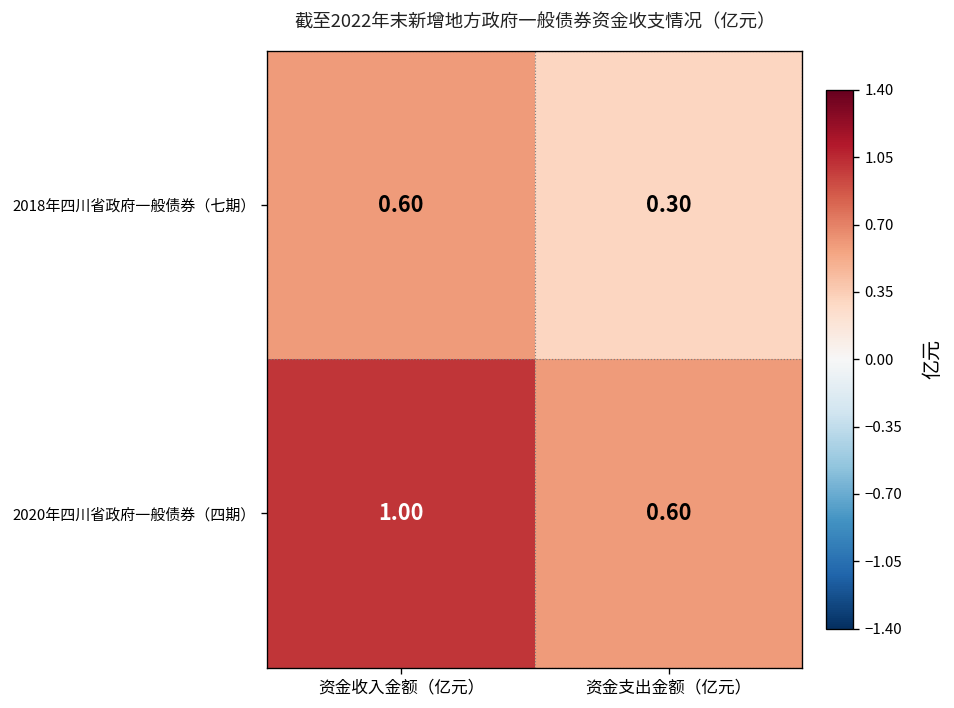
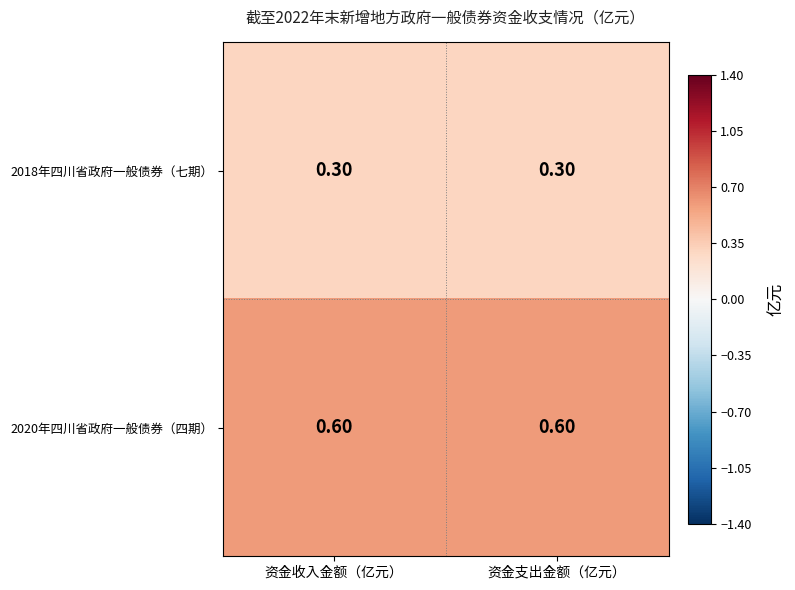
  {
    "2018年四川省政府一般债券（七期）": {
-     "资金收入金额（亿元）": 0.60,
+     "资金收入金额（亿元）": 0.30,
      "资金支出金额（亿元）": 0.30
    },
    "2020年四川省政府一般债券（四期）": {
-     "资金收入金额（亿元）": 1.00,
+     "资金收入金额（亿元）": 0.60,
      "资金支出金额（亿元）": 0.60
    }
  }
